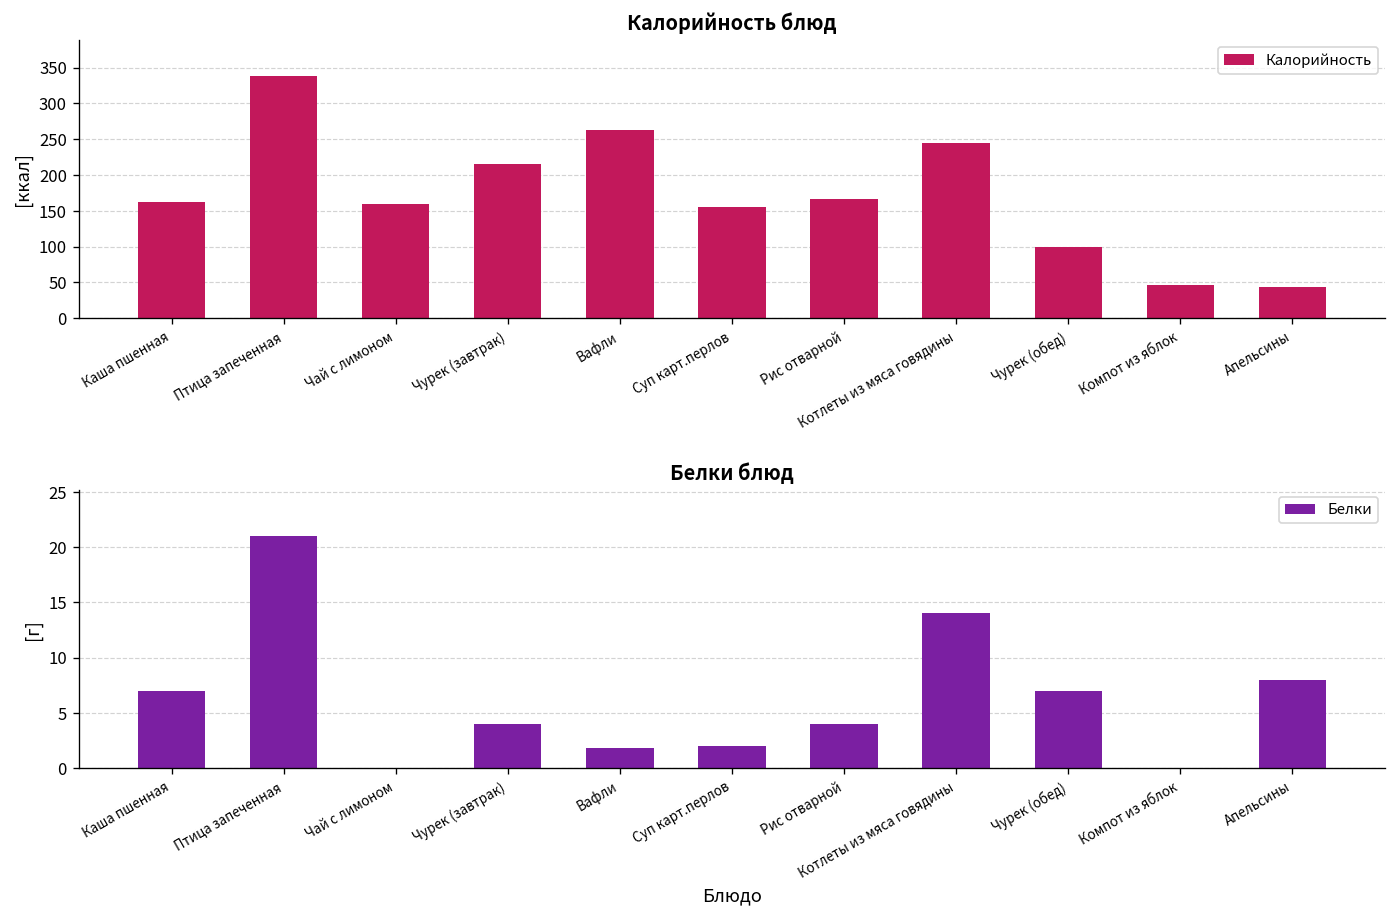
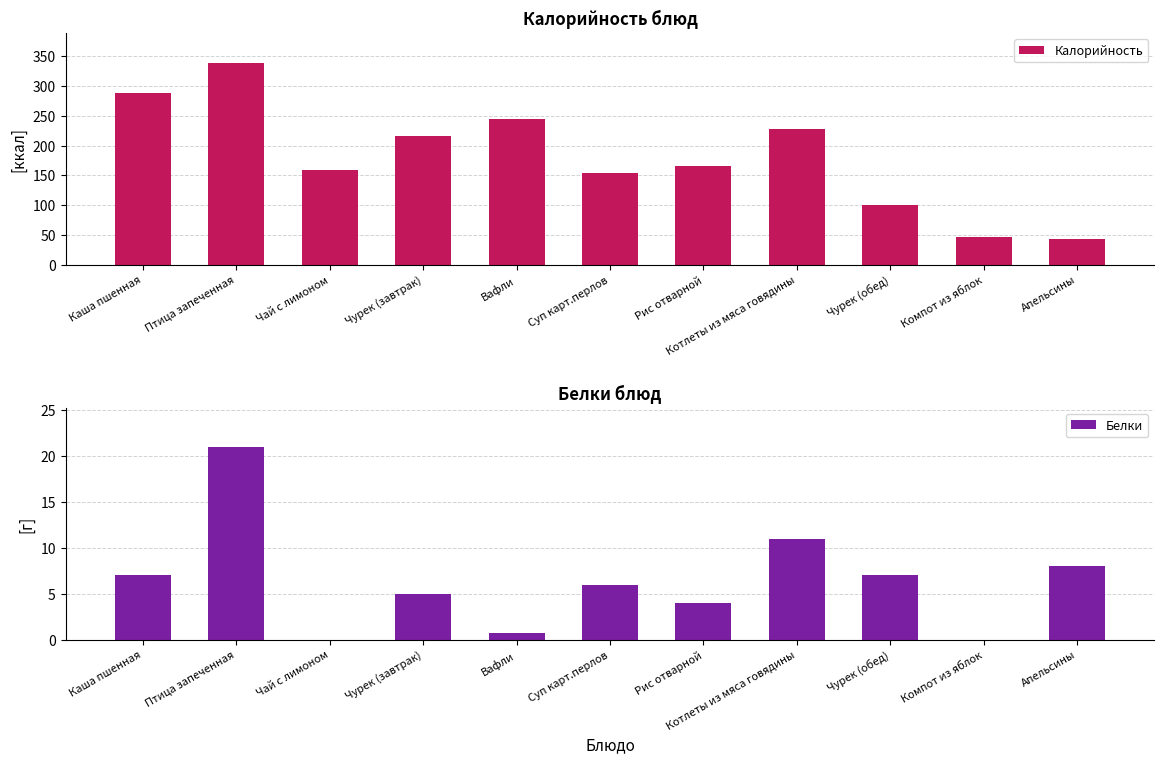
  {
    "Калорийность блюд": {
-     "Каша пшенная": 160,
+     "Каша пшенная": 290,
      "Птица запеченная": 340,
      "Чай с лимоном": 160,
      "Чурек (завтрак)": 220,
-     "Вафли": 260,
+     "Вафли": 250,
      "Суп карт.перлов": 160,
      "Рис отварной": 170,
-     "Котлеты из мяса говядины": 240,
+     "Котлеты из мяса говядины": 230,
      "Чурек (обед)": 100,
      "Компот из яблок": 50,
      "Апельсины": 40
    },
    "Белки блюд": {
      "Каша пшенная": 7,
      "Птица запеченная": 21,
      "Чай с лимоном": 0,
-     "Чурек (завтрак)": 4,
-     "Вафли": 2,
-     "Суп карт.перлов": 2,
+     "Чурек (завтрак)": 5,
+     "Вафли": 1,
+     "Суп карт.перлов": 6,
      "Рис отварной": 4,
-     "Котлеты из мяса говядины": 14,
+     "Котлеты из мяса говядины": 11,
      "Чурек (обед)": 7,
      "Компот из яблок": 0,
      "Апельсины": 8
    }
  }
